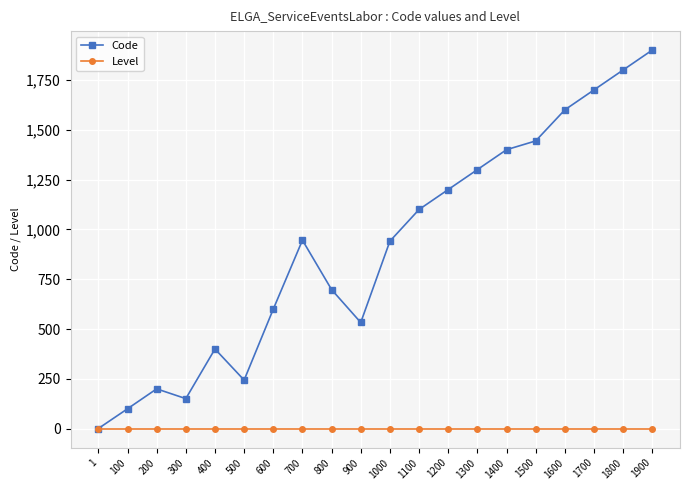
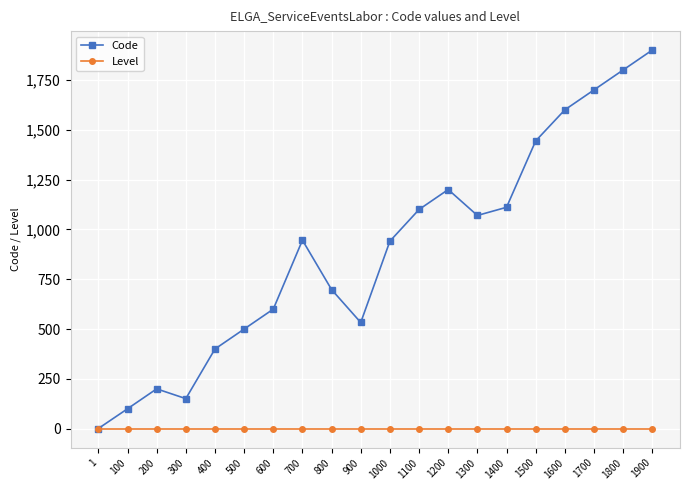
  {
    "Code": {
      "100": "100",
      "200": "200",
      "300": "150",
      "400": "400",
-     "500": "240",
+     "500": "500",
      "600": "600",
      "700": "950",
      "800": "700",
      "900": "530",
      "1000": "940",
      "1100": "1,100",
      "1200": "1,200",
-     "1300": "1,300",
-     "1400": "1,400",
+     "1300": "1,070",
+     "1400": "1,110",
      "1500": "1,440",
      "1600": "1,600",
      "1700": "1,700",
      "1800": "1,800",
      "1900": "1,900"
    },
    "Level": {
      "100": "0",
      "200": "0",
      "300": "0",
      "400": "0",
      "500": "0",
      "600": "0",
      "700": "0",
      "800": "0",
      "900": "0",
      "1000": "0",
      "1100": "0",
      "1200": "0",
      "1300": "0",
      "1400": "0",
      "1500": "0",
      "1600": "0",
      "1700": "0",
      "1800": "0",
      "1900": "0"
    }
  }
